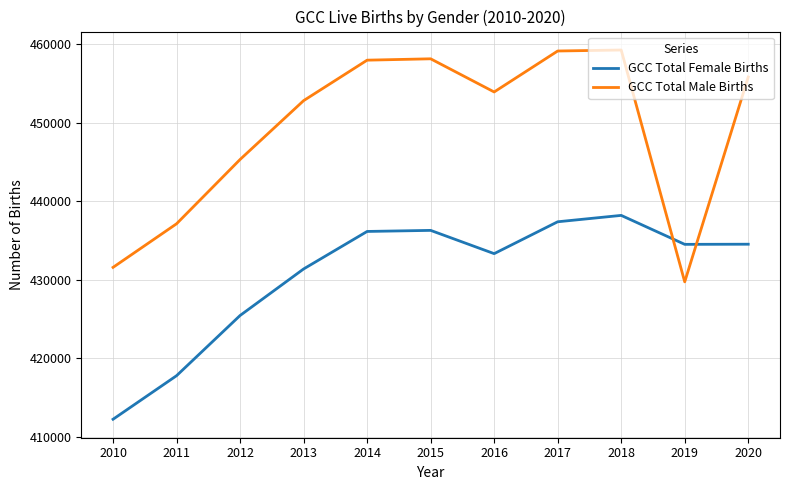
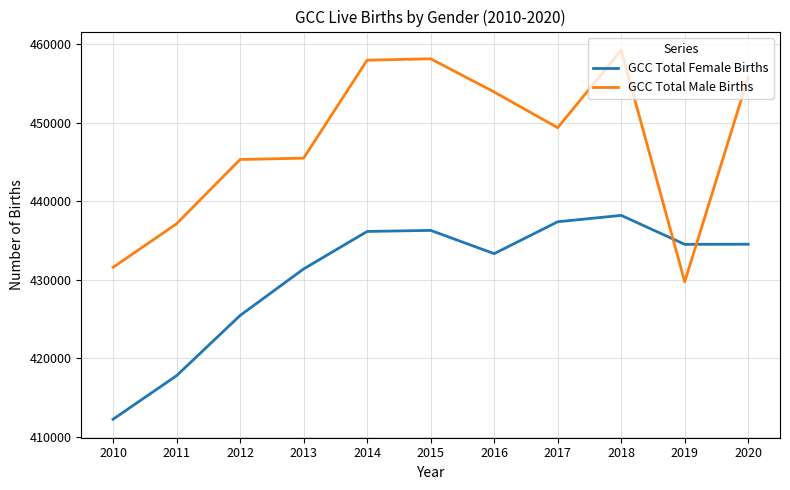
  {
    "GCC Total Female Births": {
      "2010": 412000,
      "2011": 418000,
      "2012": 425000,
      "2013": 431000,
      "2014": 436000,
      "2015": 436000,
      "2016": 433000,
      "2017": 437000,
      "2018": 438000,
      "2019": 435000,
      "2020": 435000
    },
    "GCC Total Male Births": {
      "2010": 432000,
      "2011": 437000,
      "2012": 445000,
-     "2013": 453000,
+     "2013": 445000,
      "2014": 458000,
      "2015": 458000,
      "2016": 454000,
-     "2017": 459000,
+     "2017": 449000,
      "2019": 430000
    }
  }
